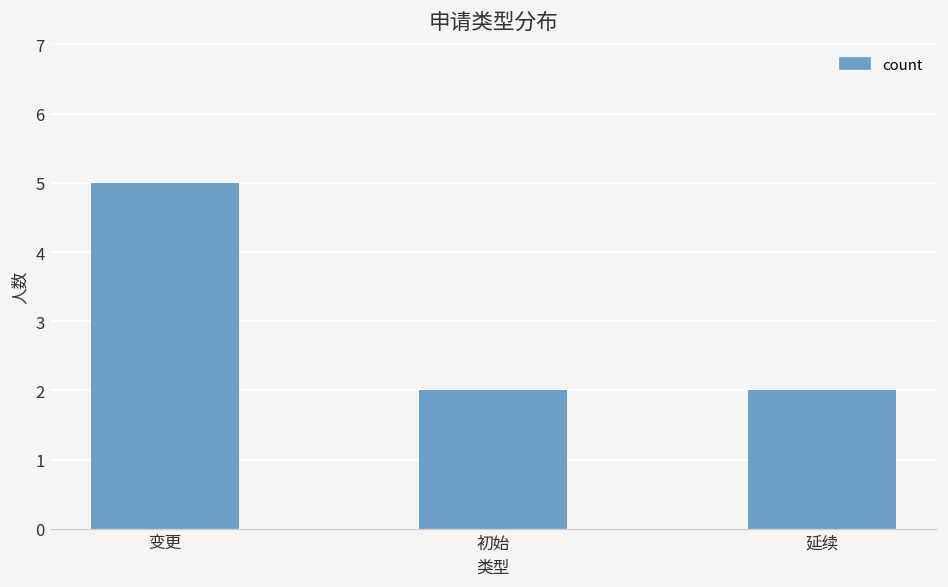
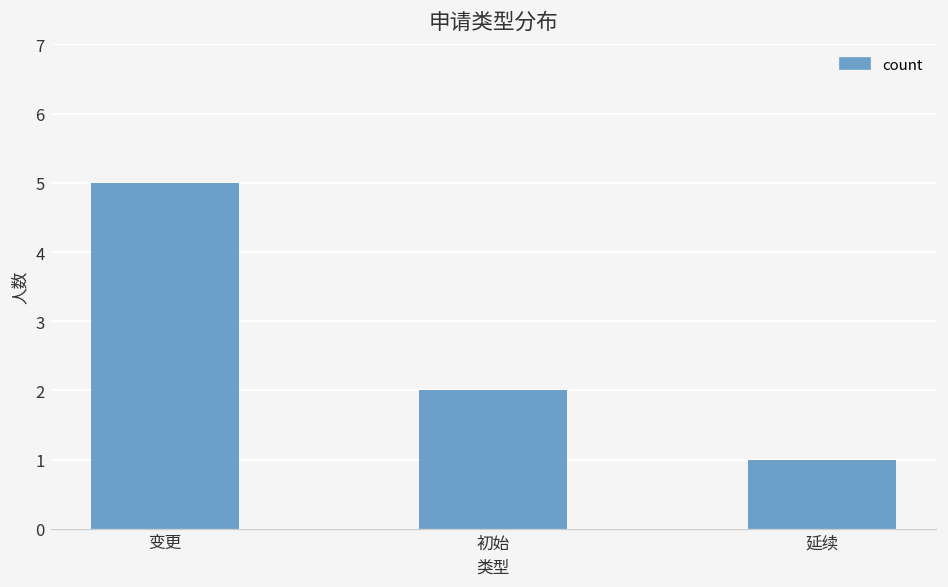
  {
    "变更": 5,
    "初始": 2,
-   "延续": 2
+   "延续": 1
  }
